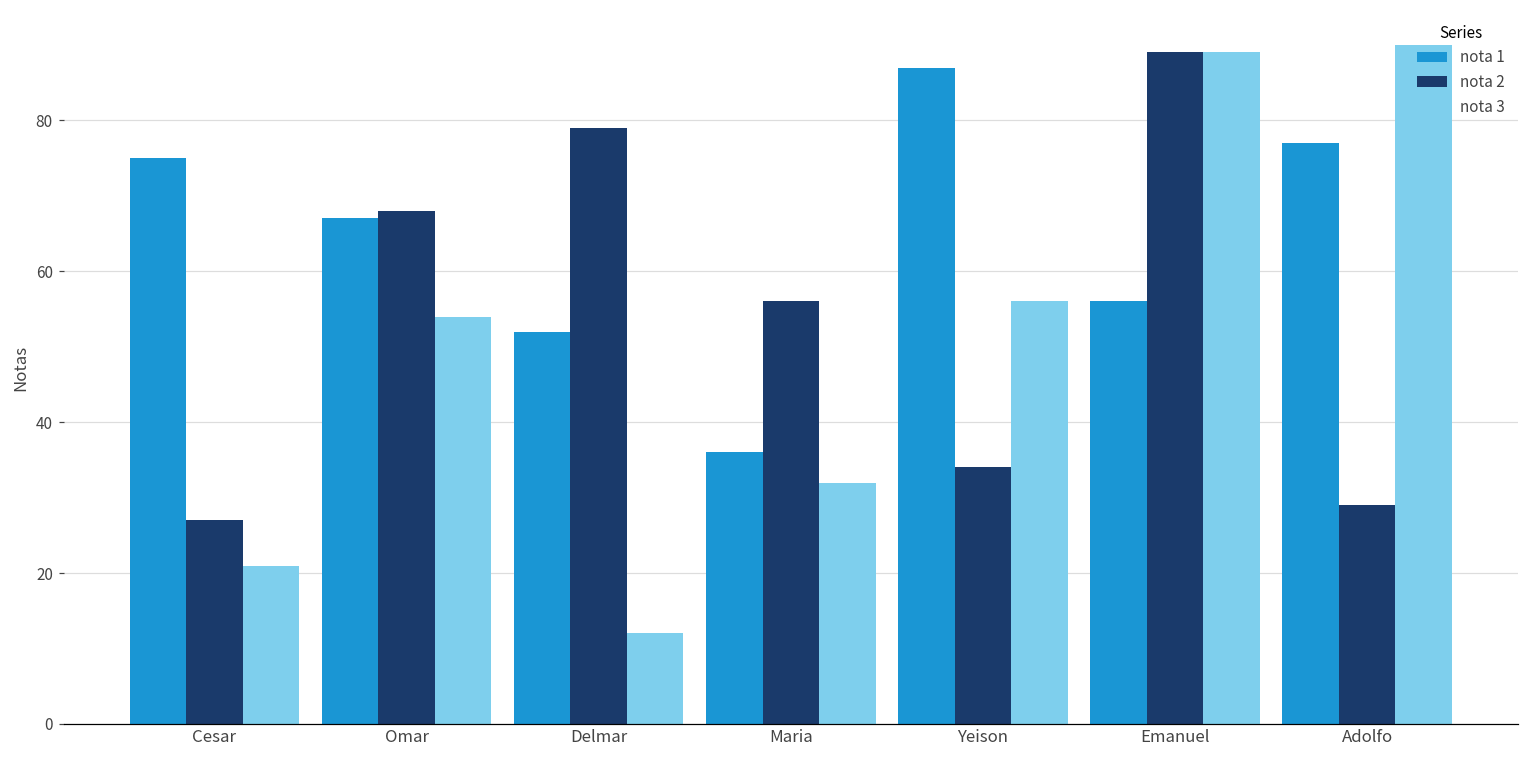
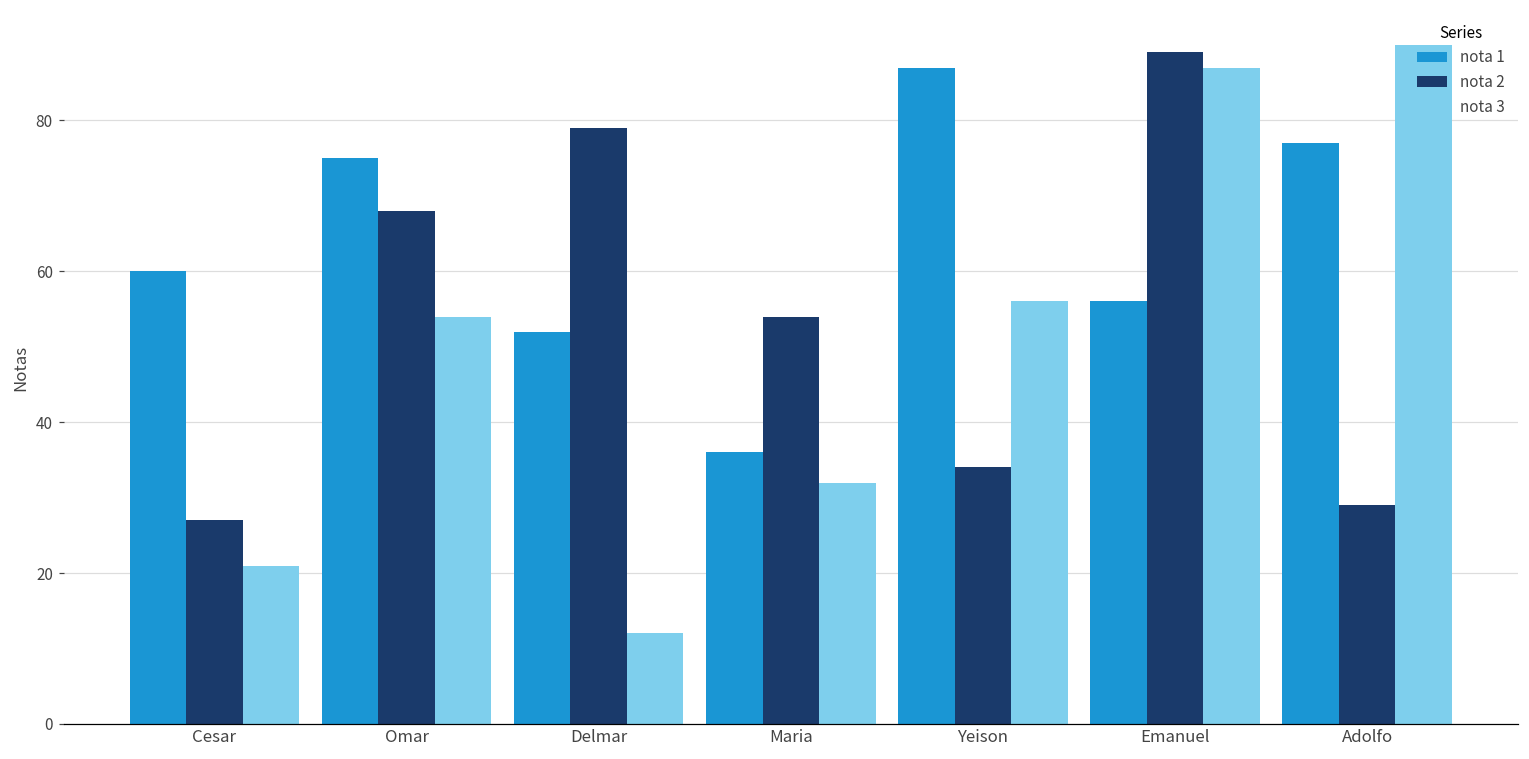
  {
    "nota 1": {
-     "Cesar": 75,
-     "Omar": 67,
+     "Cesar": 60,
+     "Omar": 75,
      "Delmar": 52,
      "Maria": 36,
      "Yeison": 87,
      "Emanuel": 56,
      "Adolfo": 77
    },
    "nota 2": {
      "Cesar": 27,
      "Omar": 68,
      "Delmar": 79,
-     "Maria": 56,
+     "Maria": 54,
      "Yeison": 34,
      "Emanuel": 89,
      "Adolfo": 29
    },
    "nota 3": {
      "Cesar": 21,
      "Omar": 54,
      "Delmar": 12,
      "Maria": 32,
      "Yeison": 56,
-     "Emanuel": 89,
+     "Emanuel": 87,
      "Adolfo": 90
    }
  }
